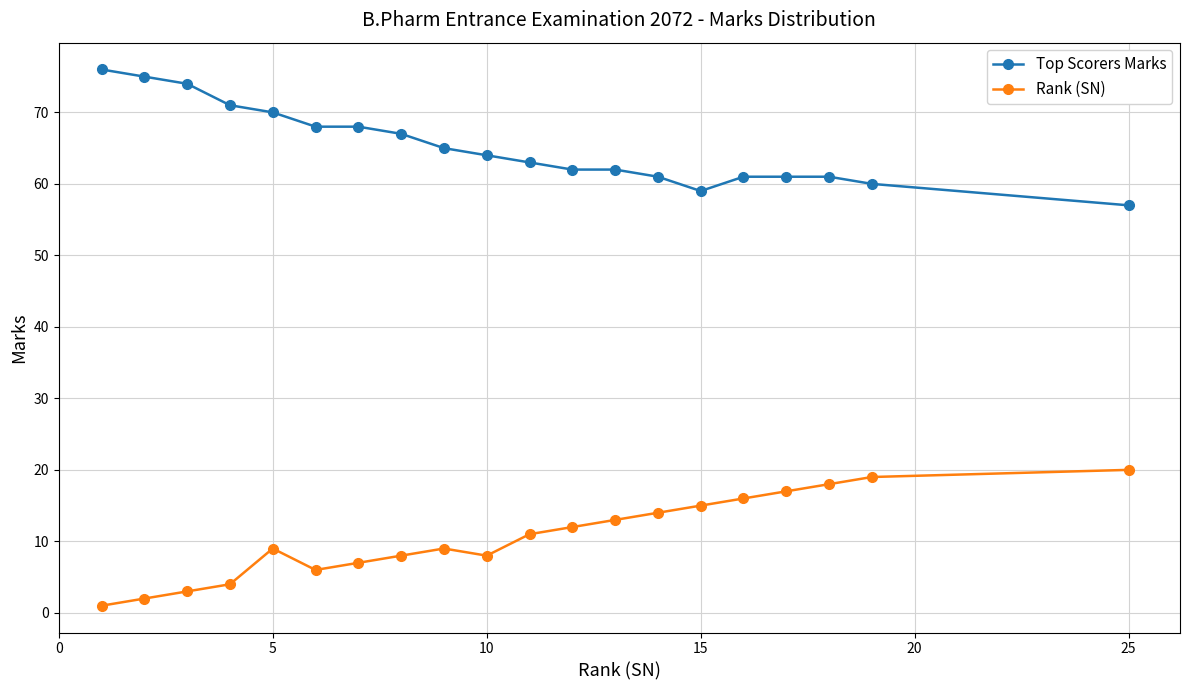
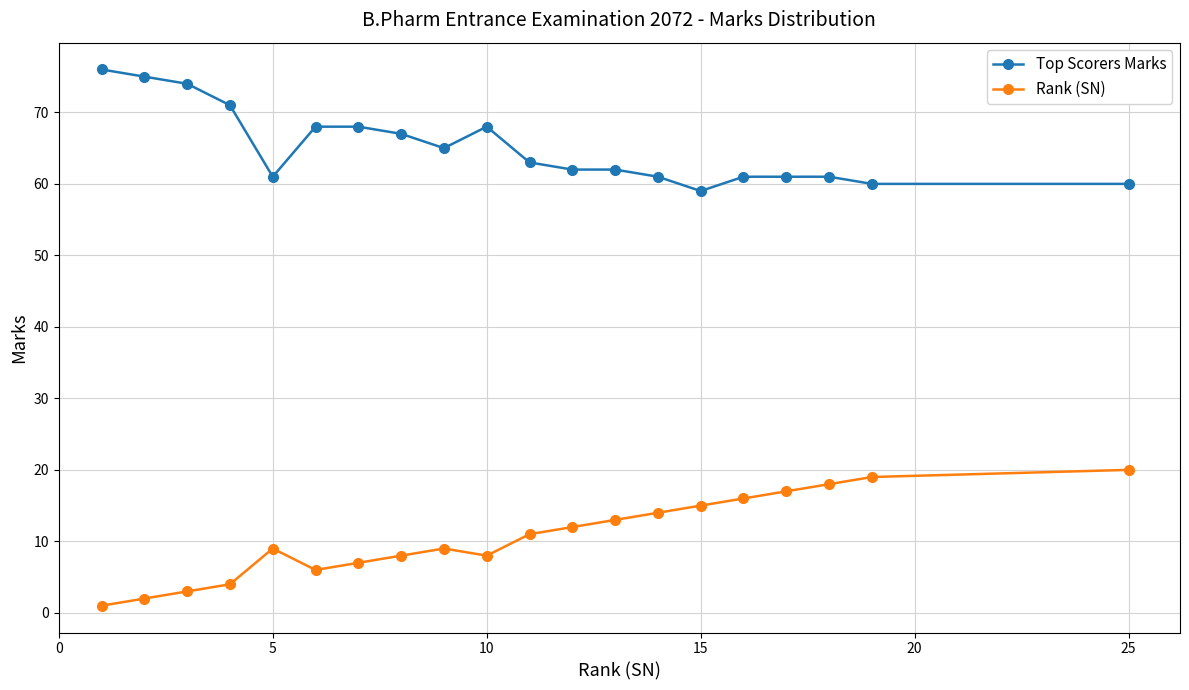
  {
    "Top Scorers Marks": {
-     "5": 70,
-     "10": 64,
+     "5": 61,
+     "10": 68,
      "15": 59,
-     "25": 57
+     "25": 60
    },
    "Rank (SN)": {
      "5": 9,
      "10": 8,
      "15": 15,
      "25": 20
    }
  }
